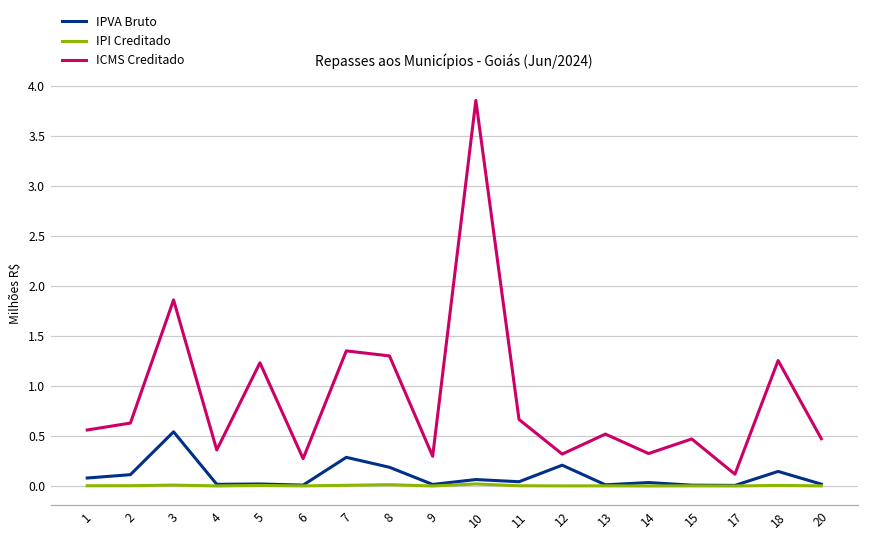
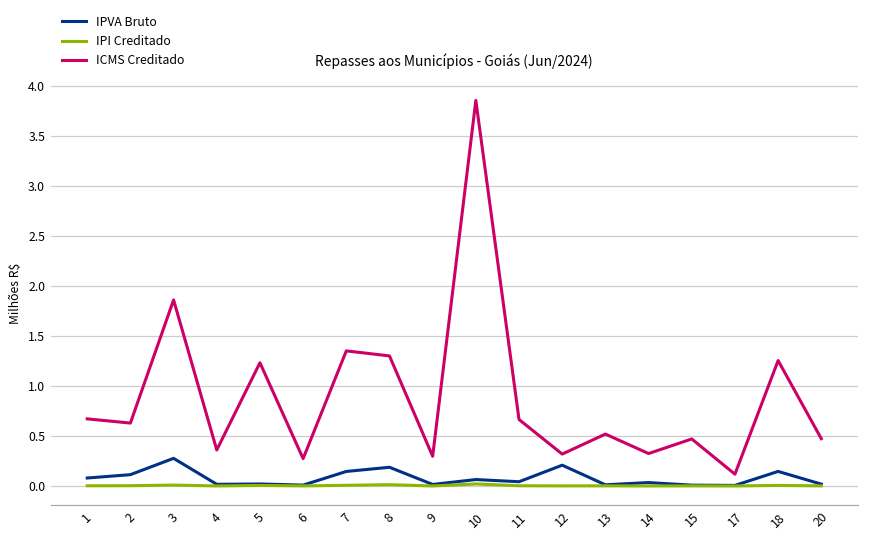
  {
    "IPVA Bruto": {
      "1": 0.1,
      "2": 0.1,
-     "3": 0.5,
-     "7": 0.3,
+     "3": 0.3,
+     "7": 0.1,
      "8": 0.2,
      "10": 0.1,
      "11": 0.0,
      "12": 0.2,
      "14": 0.0,
      "18": 0.1
    },
    "IPI Creditado": {
      "1": 0.0,
      "2": 0.0,
      "3": 0.0,
      "7": 0.0,
      "8": 0.0,
      "10": 0.0,
      "11": 0.0,
      "12": 0.0,
      "14": 0.0,
      "18": 0.0
    },
    "ICMS Creditado": {
-     "1": 0.6,
+     "1": 0.7,
      "2": 0.6,
      "3": 1.9,
      "4": 0.4,
      "5": 1.2,
      "6": 0.3,
      "7": 1.4,
      "8": 1.3,
      "9": 0.3,
      "10": 3.9,
      "11": 0.7,
      "12": 0.3,
      "13": 0.5,
      "14": 0.3,
      "15": 0.5,
      "17": 0.1,
      "18": 1.3,
      "20": 0.5
    }
  }
